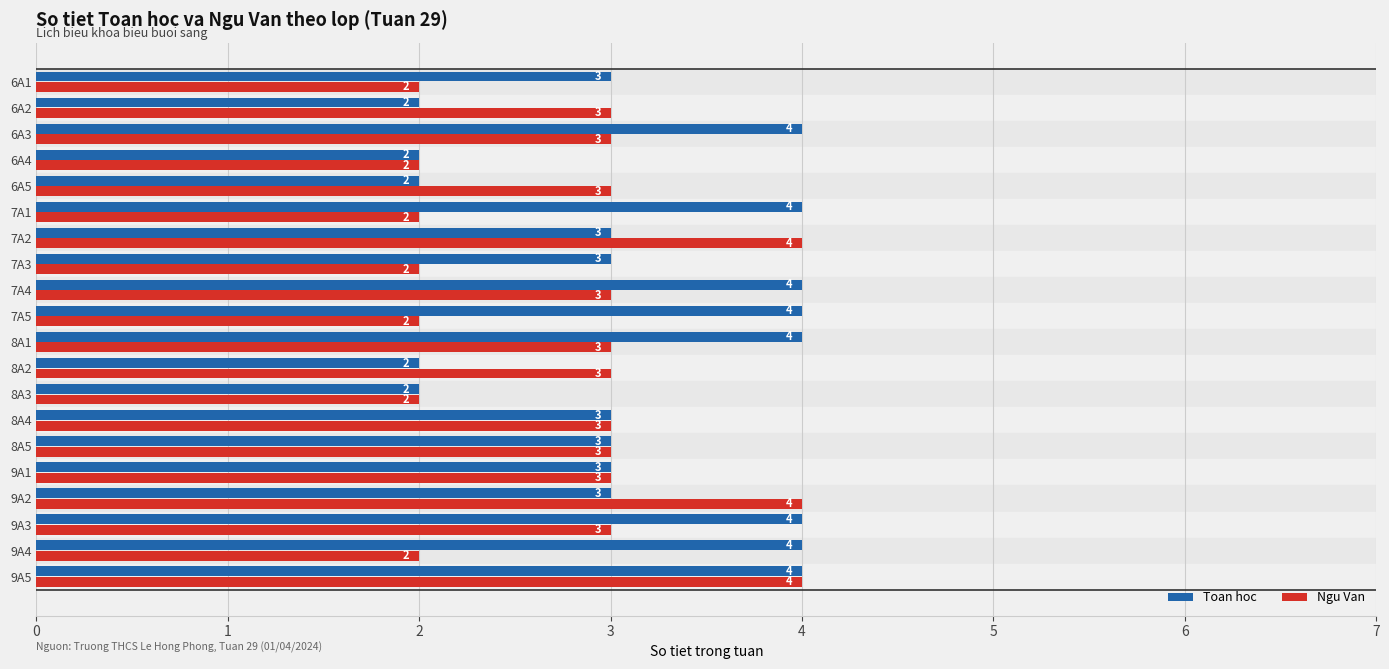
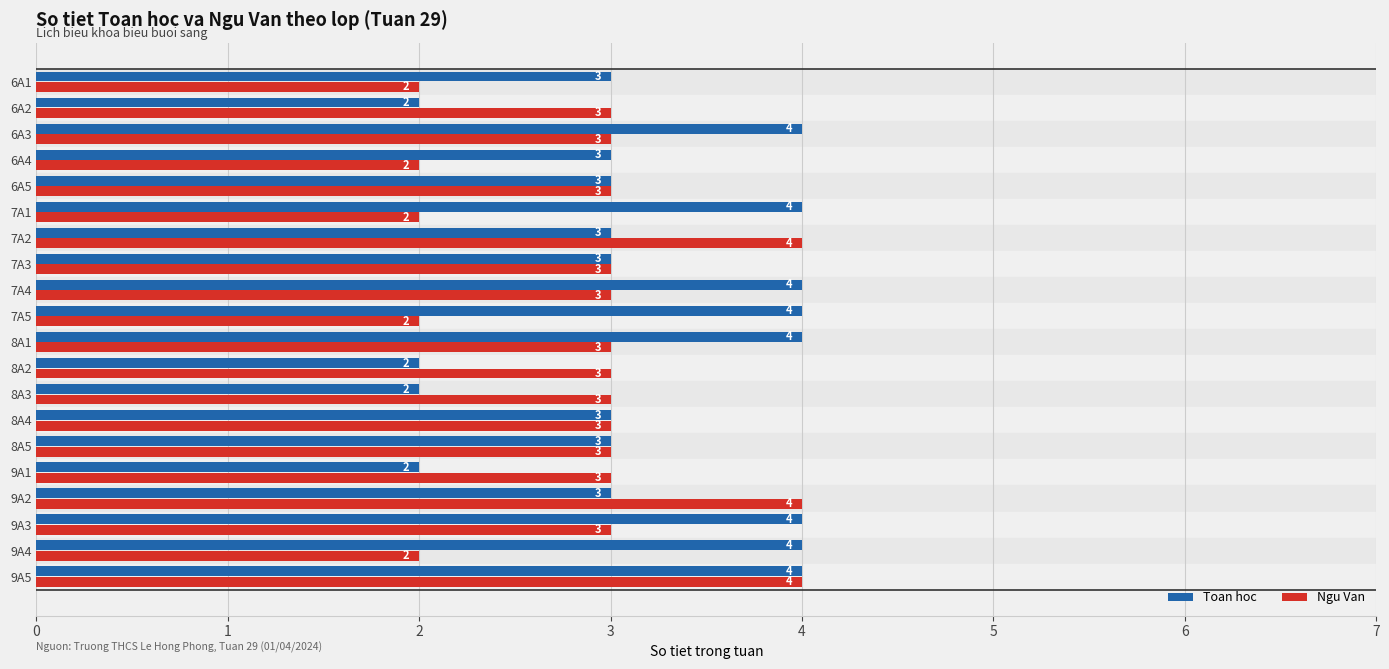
  {
    "Toan hoc": {
      "6A1": 3,
      "6A2": 2,
      "6A3": 4,
-     "6A4": 2,
-     "6A5": 2,
+     "6A4": 3,
+     "6A5": 3,
      "7A1": 4,
      "7A2": 3,
      "7A4": 4,
      "7A5": 4,
      "8A1": 4,
      "8A2": 2,
      "8A3": 2,
-     "9A1": 3,
+     "9A1": 2,
      "9A2": 3,
      "9A3": 4,
      "9A4": 4
    },
    "Ngu Van": {
      "6A1": 2,
      "6A2": 3,
      "6A3": 3,
      "6A4": 2,
      "7A1": 2,
      "7A2": 4,
-     "7A3": 2,
+     "7A3": 3,
      "7A4": 3,
      "7A5": 2,
      "8A1": 3,
      "8A2": 3,
-     "8A3": 2,
+     "8A3": 3,
      "9A1": 3,
      "9A2": 4,
      "9A3": 3,
      "9A4": 2
    }
  }
